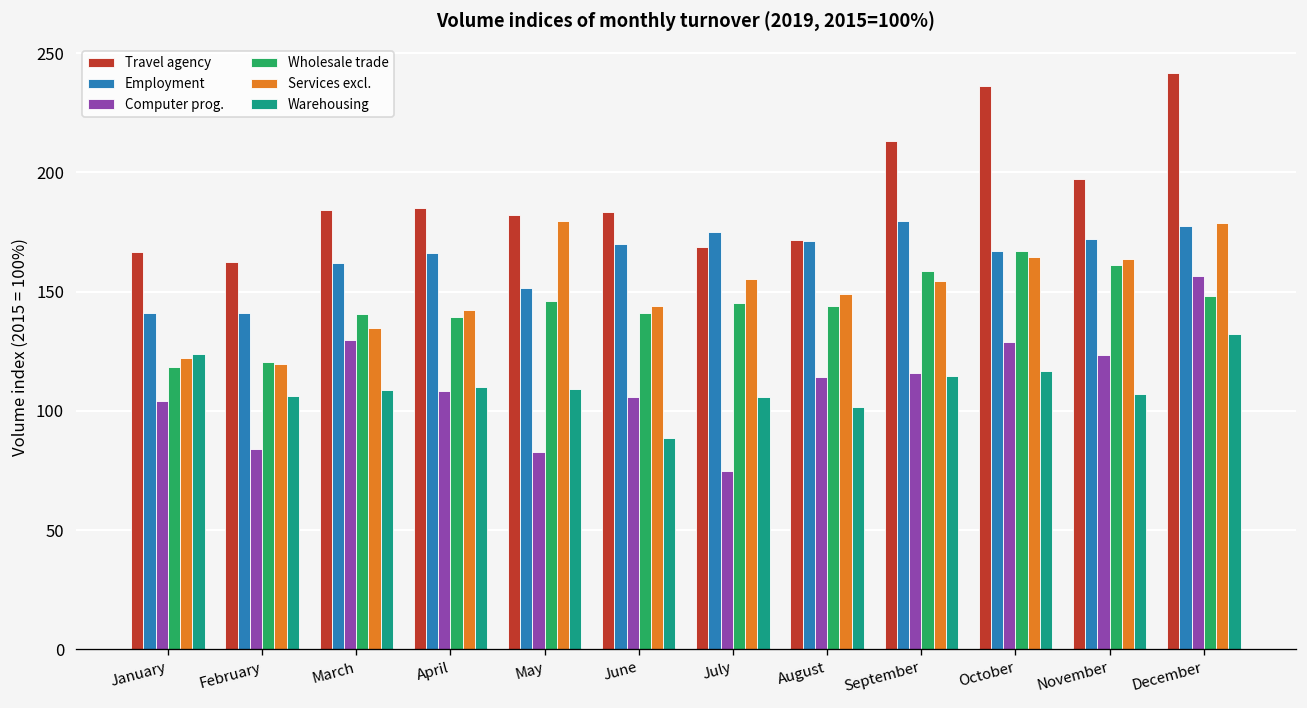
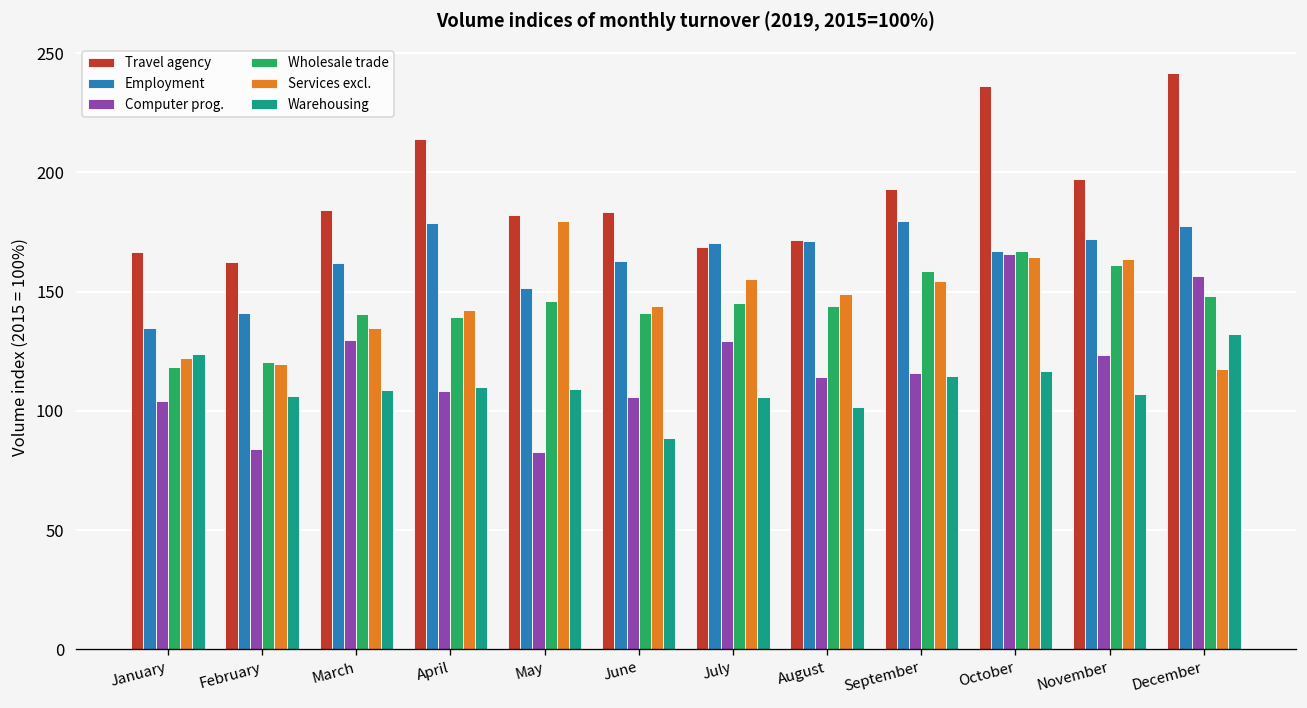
  {
    "Travel agency": {
      "January": 167,
      "February": 163,
      "March": 184,
-     "April": 185,
+     "April": 214,
      "May": 182,
      "June": 183,
      "July": 169,
      "August": 172,
-     "September": 213,
+     "September": 193,
      "October": 236,
      "November": 197,
      "December": 242
    },
    "Employment": {
-     "January": 141,
+     "January": 135,
      "February": 141,
      "March": 162,
-     "April": 166,
+     "April": 179,
      "May": 151,
-     "June": 170,
-     "July": 175,
+     "June": 163,
+     "July": 170,
      "August": 171,
      "September": 180,
      "October": 167,
      "November": 172,
      "December": 178
    },
    "Computer prog.": {
      "January": 104,
      "February": 84,
      "March": 130,
      "April": 109,
      "May": 83,
      "June": 106,
-     "July": 75,
+     "July": 129,
      "August": 114,
      "September": 116,
-     "October": 129,
+     "October": 166,
      "November": 123,
      "December": 157
    },
    "Services excl.": {
      "January": 122,
      "February": 120,
      "March": 135,
      "April": 142,
      "May": 180,
      "June": 144,
      "July": 155,
      "August": 149,
      "September": 154,
      "October": 164,
      "November": 164,
-     "December": 179
+     "December": 118
    }
  }
